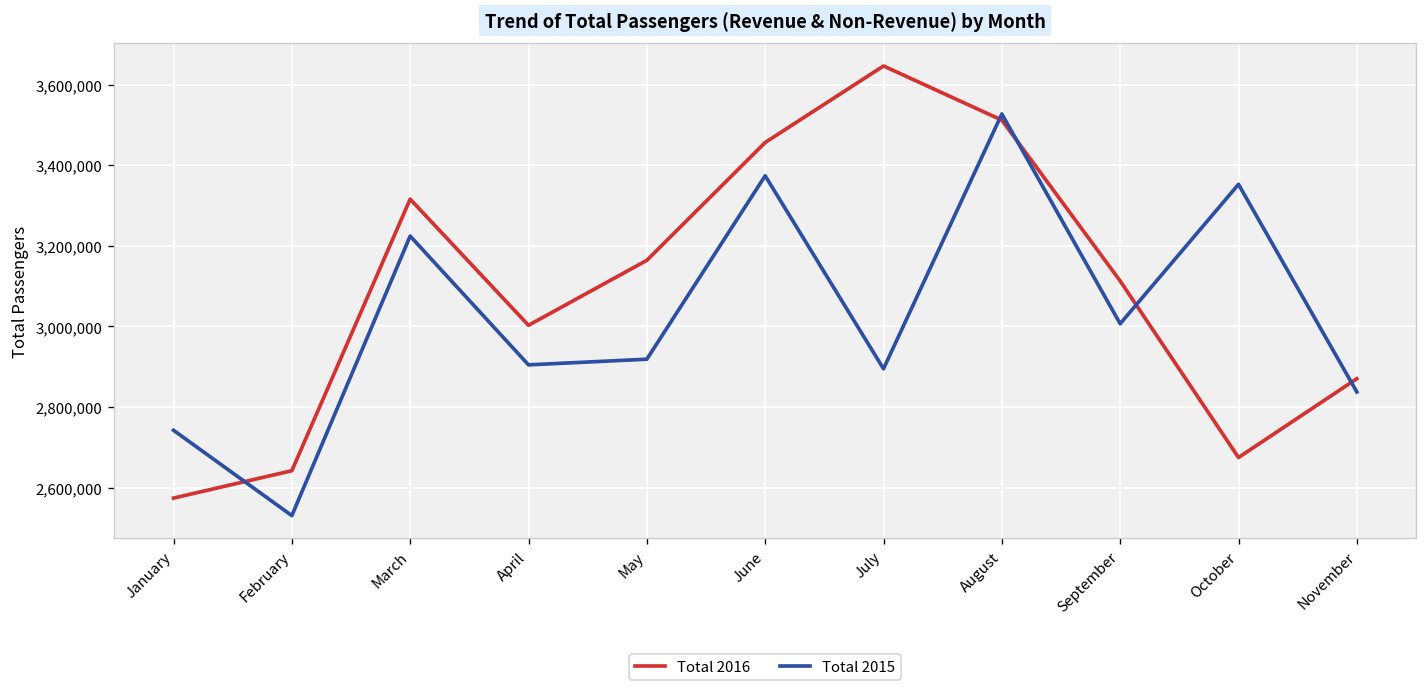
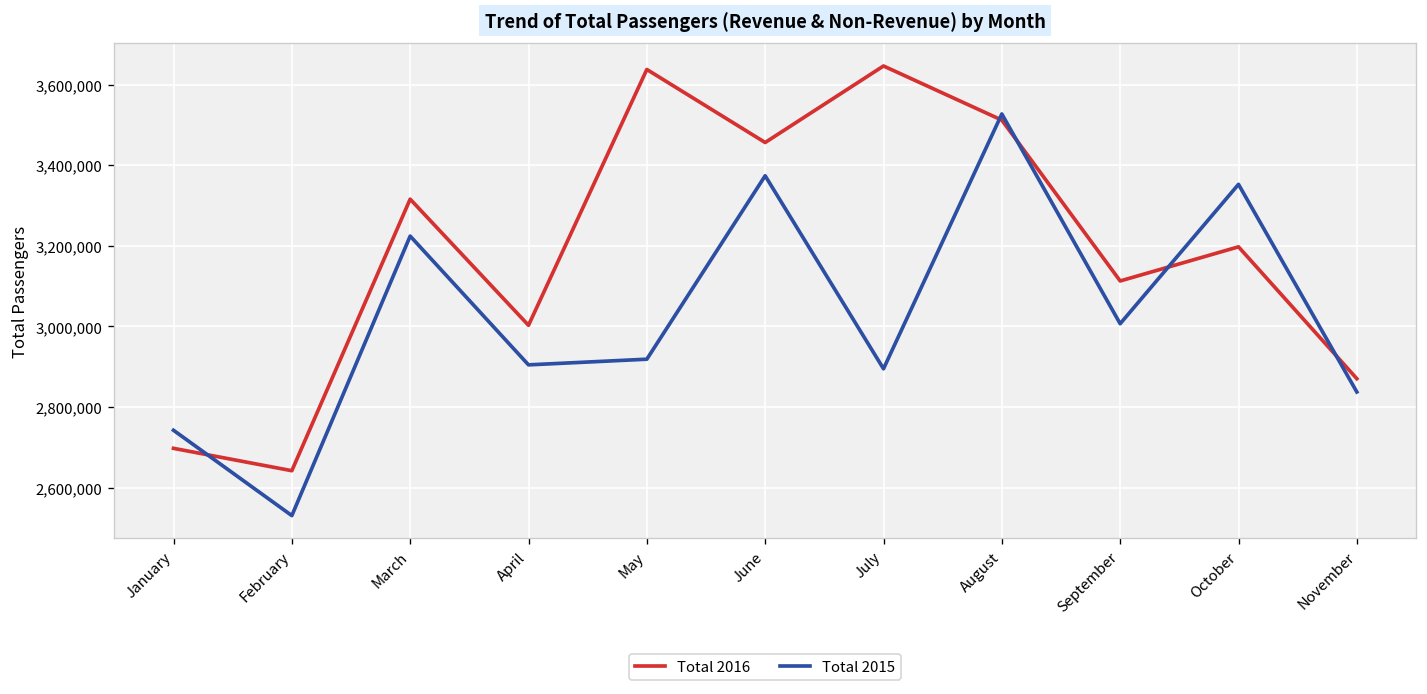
  {
    "Total 2016": {
-     "January": "2,570,000",
+     "January": "2,700,000",
      "February": "2,640,000",
      "March": "3,320,000",
      "April": "3,000,000",
-     "May": "3,160,000",
+     "May": "3,640,000",
      "June": "3,460,000",
      "July": "3,650,000",
      "August": "3,510,000",
      "September": "3,110,000",
-     "October": "2,670,000",
+     "October": "3,200,000",
      "November": "2,870,000"
    },
    "Total 2015": {
      "January": "2,740,000",
      "February": "2,530,000",
      "March": "3,220,000",
      "April": "2,900,000",
      "May": "2,920,000",
      "June": "3,370,000",
      "July": "2,890,000",
      "August": "3,530,000",
      "September": "3,010,000",
      "October": "3,350,000",
      "November": "2,840,000"
    }
  }
